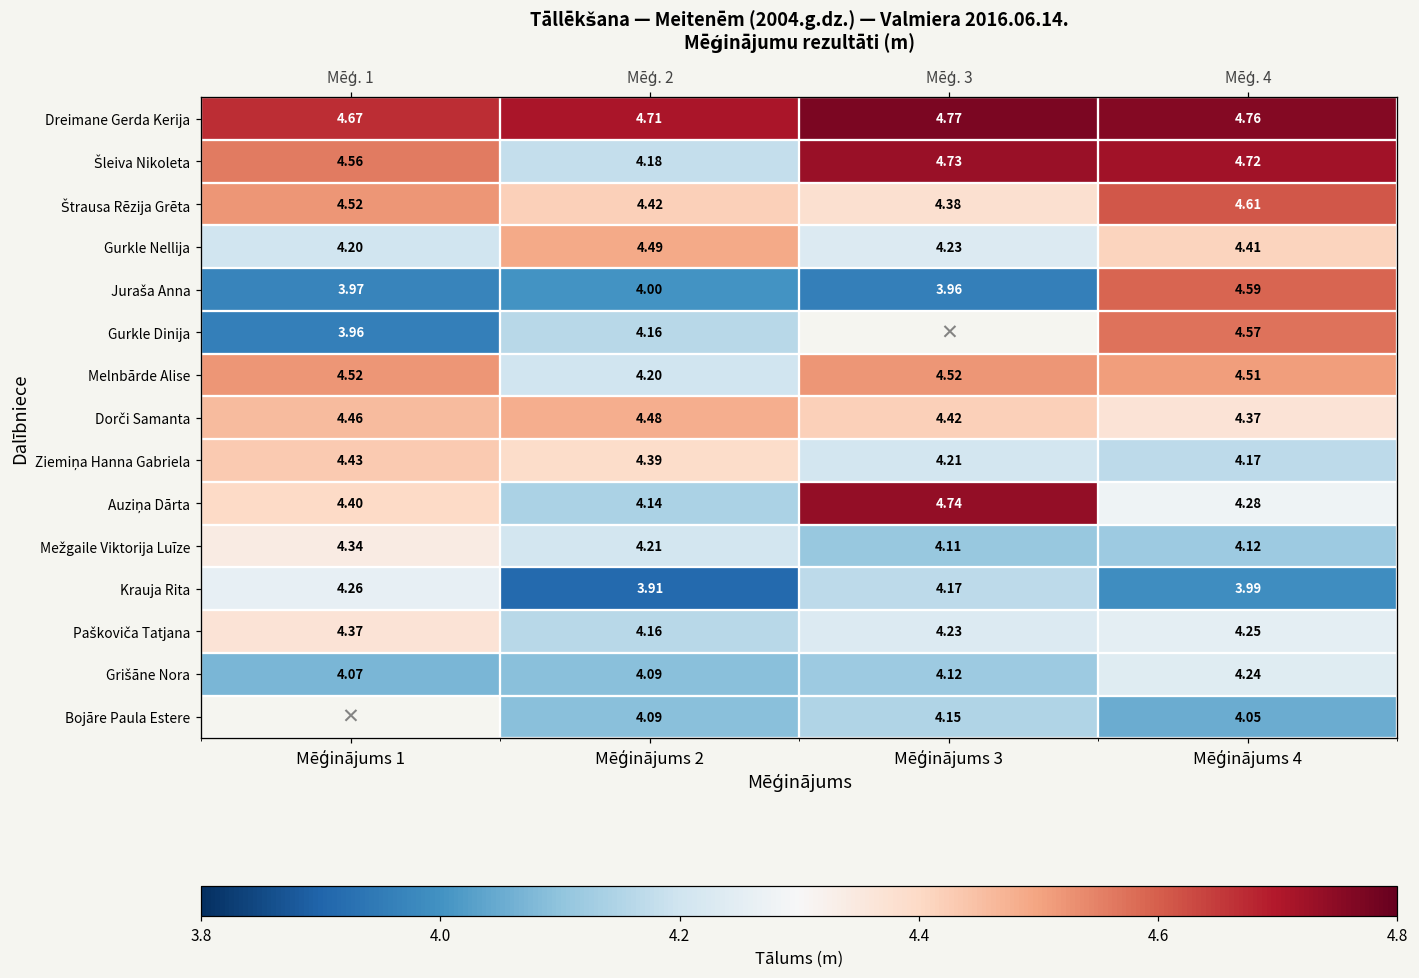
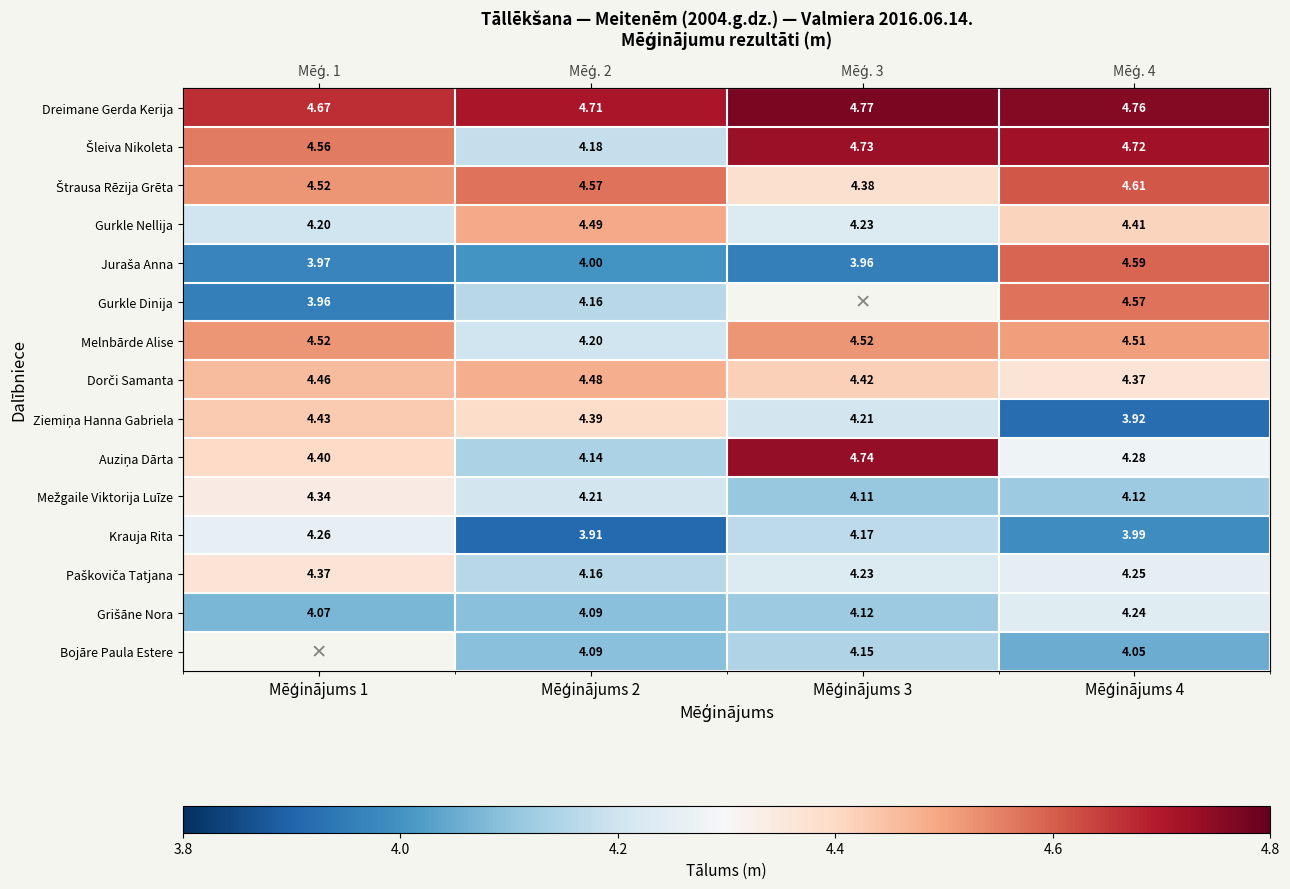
  {
    "Dreimane Gerda Kerija": {
      "Mēģinājums 1": 4.67,
      "Mēģinājums 2": 4.71,
      "Mēģinājums 3": 4.77,
      "Mēģinājums 4": 4.76
    },
    "Šleiva Nikoleta": {
      "Mēģinājums 1": 4.56,
      "Mēģinājums 2": 4.18,
      "Mēģinājums 3": 4.73,
      "Mēģinājums 4": 4.72
    },
    "Štrausa Rēzija Grēta": {
      "Mēģinājums 1": 4.52,
-     "Mēģinājums 2": 4.42,
+     "Mēģinājums 2": 4.57,
      "Mēģinājums 3": 4.38,
      "Mēģinājums 4": 4.61
    },
    "Gurkle Nellija": {
      "Mēģinājums 1": 4.20,
      "Mēģinājums 2": 4.49,
      "Mēģinājums 3": 4.23,
      "Mēģinājums 4": 4.41
    },
    "Juraša Anna": {
      "Mēģinājums 1": 3.97,
      "Mēģinājums 2": 4.00,
      "Mēģinājums 3": 3.96,
      "Mēģinājums 4": 4.59
    },
    "Gurkle Dinija": {
      "Mēģinājums 1": 3.96,
      "Mēģinājums 2": 4.16,
      "Mēģinājums 4": 4.57
    },
    "Melnbārde Alise": {
      "Mēģinājums 1": 4.52,
      "Mēģinājums 2": 4.20,
      "Mēģinājums 3": 4.52,
      "Mēģinājums 4": 4.51
    },
    "Dorči Samanta": {
      "Mēģinājums 1": 4.46,
      "Mēģinājums 2": 4.48,
      "Mēģinājums 3": 4.42,
      "Mēģinājums 4": 4.37
    },
    "Ziemiņa Hanna Gabriela": {
      "Mēģinājums 1": 4.43,
      "Mēģinājums 2": 4.39,
      "Mēģinājums 3": 4.21,
-     "Mēģinājums 4": 4.17
+     "Mēģinājums 4": 3.92
    },
    "Auziņa Dārta": {
      "Mēģinājums 1": 4.40,
      "Mēģinājums 2": 4.14,
      "Mēģinājums 3": 4.74,
      "Mēģinājums 4": 4.28
    },
    "Mežgaile Viktorija Luīze": {
      "Mēģinājums 1": 4.34,
      "Mēģinājums 2": 4.21,
      "Mēģinājums 3": 4.11,
      "Mēģinājums 4": 4.12
    },
    "Krauja Rita": {
      "Mēģinājums 1": 4.26,
      "Mēģinājums 2": 3.91,
      "Mēģinājums 3": 4.17,
      "Mēģinājums 4": 3.99
    },
    "Paškoviča Tatjana": {
      "Mēģinājums 1": 4.37,
      "Mēģinājums 2": 4.16,
      "Mēģinājums 3": 4.23,
      "Mēģinājums 4": 4.25
    },
    "Grišāne Nora": {
      "Mēģinājums 1": 4.07,
      "Mēģinājums 2": 4.09,
      "Mēģinājums 3": 4.12,
      "Mēģinājums 4": 4.24
    },
    "Bojāre Paula Estere": {
      "Mēģinājums 2": 4.09,
      "Mēģinājums 3": 4.15,
      "Mēģinājums 4": 4.05
    }
  }
